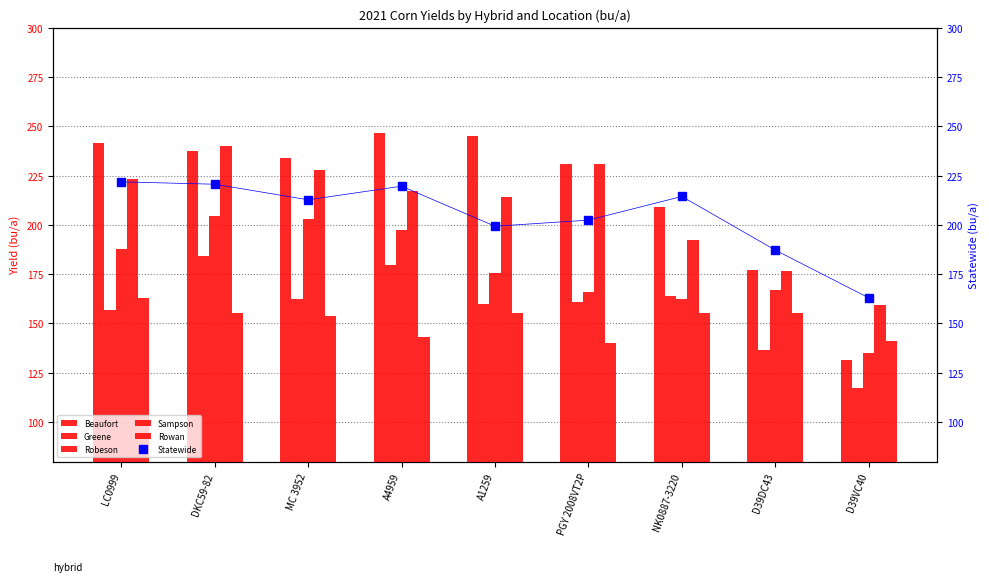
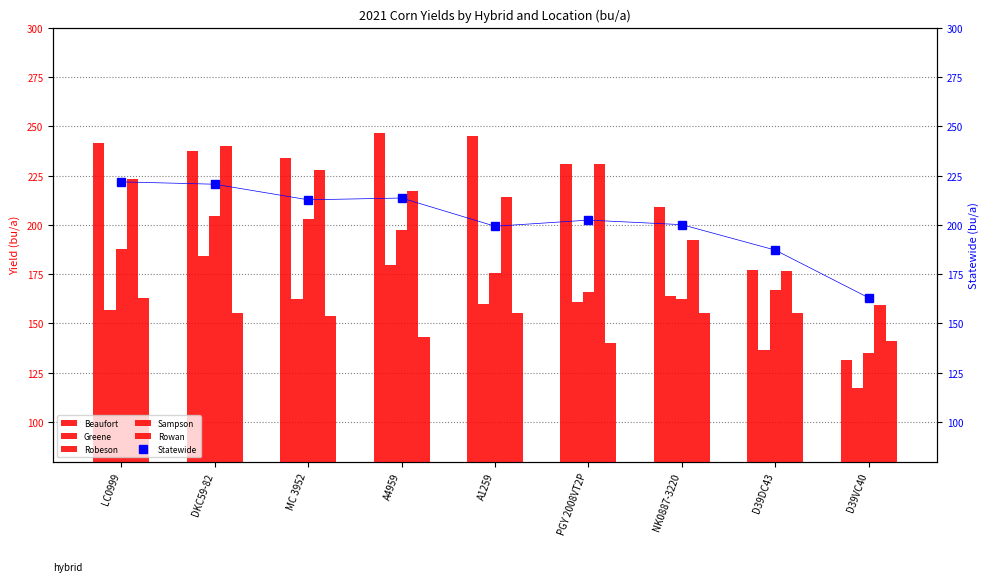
  {
    "Statewide": {
      "LC0999": 222,
      "DKC59-82": 221,
      "MC 3952": 213,
-     "A4959": 220,
+     "A4959": 214,
      "A1259": 199,
      "PGY 2008VT2P": 202,
-     "NK0887-3220": 214,
+     "NK0887-3220": 200,
      "D39DC43": 187,
      "D39VC40": 163
    }
  }
